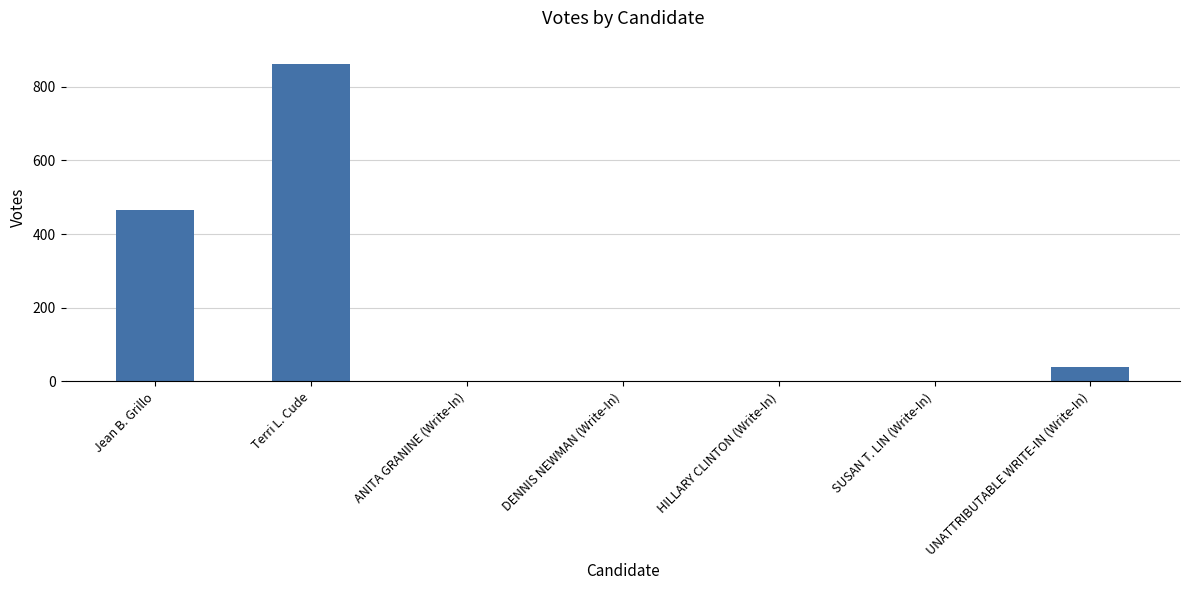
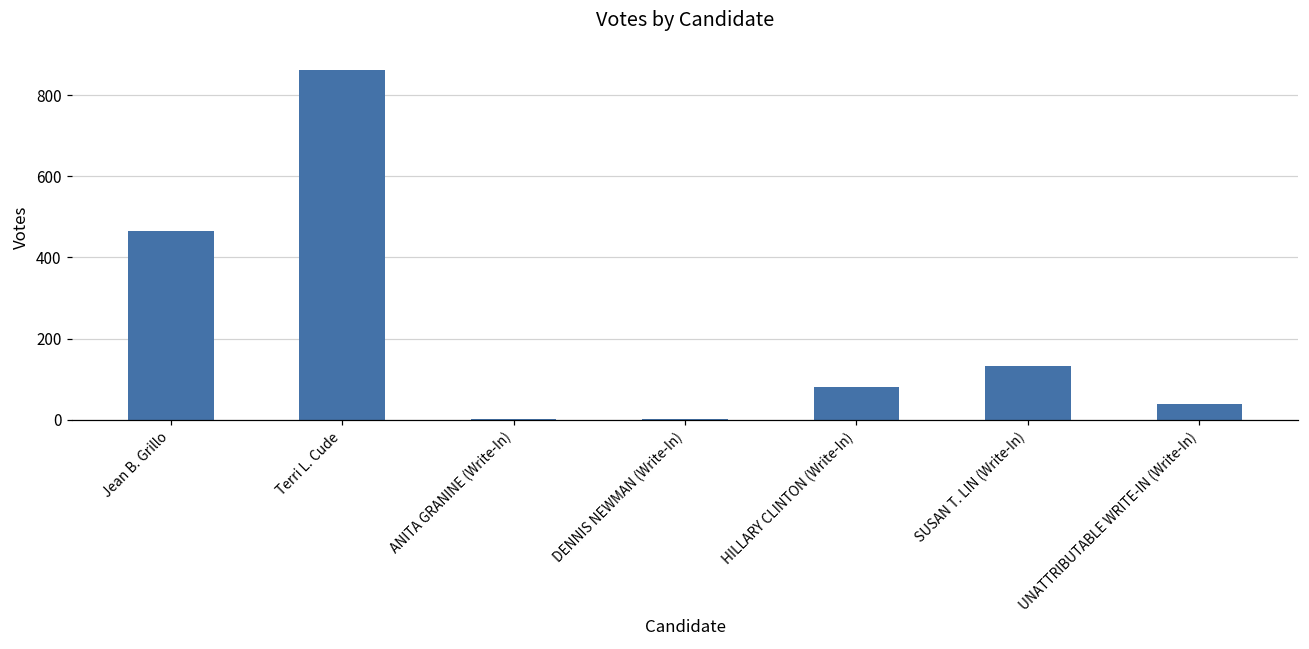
  {
    "Jean B. Grillo": 470,
    "Terri L. Cude": 860,
-   "HILLARY CLINTON (Write-In)": 0,
-   "SUSAN T. LIN (Write-In)": 0,
+   "HILLARY CLINTON (Write-In)": 80,
+   "SUSAN T. LIN (Write-In)": 130,
    "UNATTRIBUTABLE WRITE-IN (Write-In)": 40
  }
